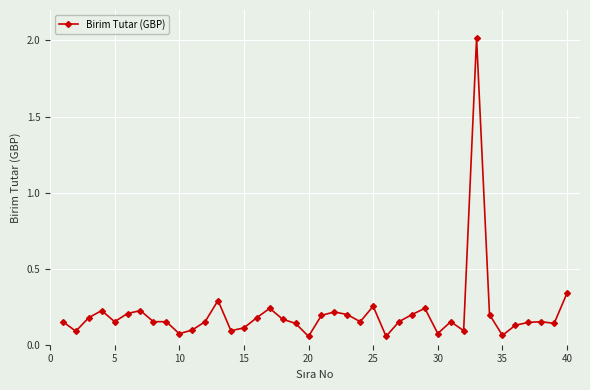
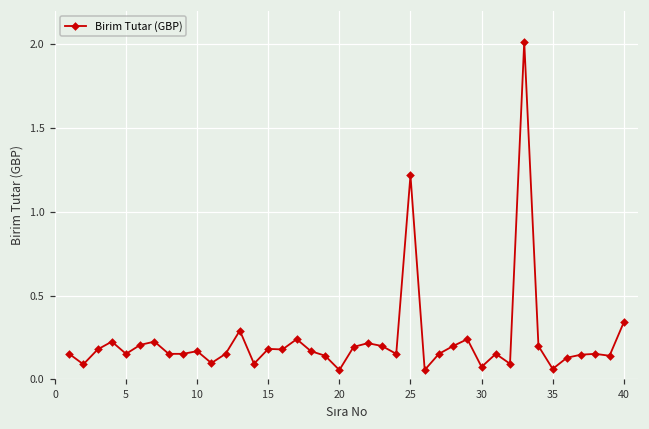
  {
    "5": 0.15,
-   "10": 0.07,
-   "15": 0.11,
+   "10": 0.17,
+   "15": 0.18,
    "20": 0.05,
-   "25": 0.25,
+   "25": 1.22,
    "30": 0.07,
    "35": 0.06,
    "40": 0.34
  }
